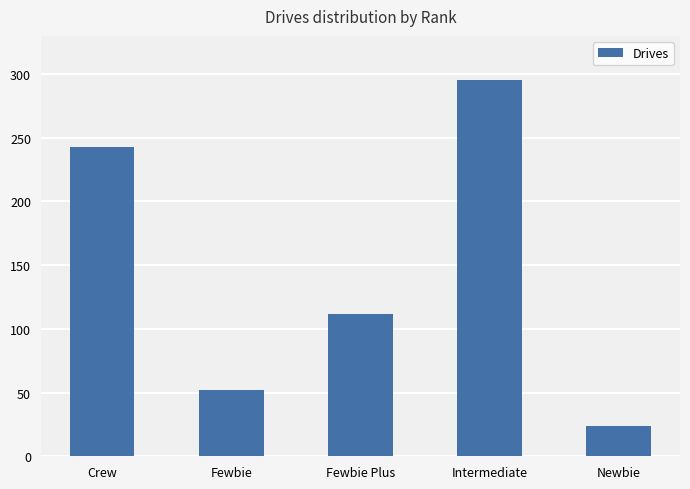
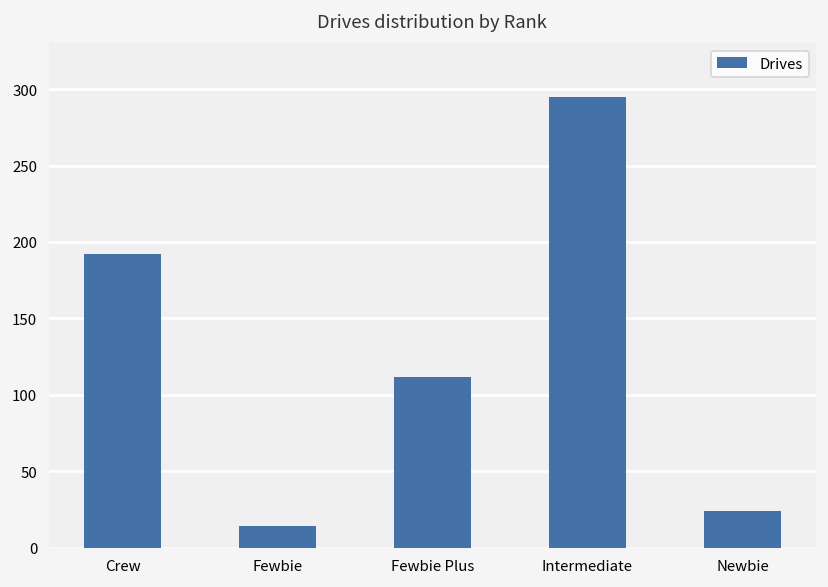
  {
-   "Crew": 243,
-   "Fewbie": 52,
+   "Crew": 192,
+   "Fewbie": 14,
    "Fewbie Plus": 112,
    "Intermediate": 295,
    "Newbie": 24
  }
